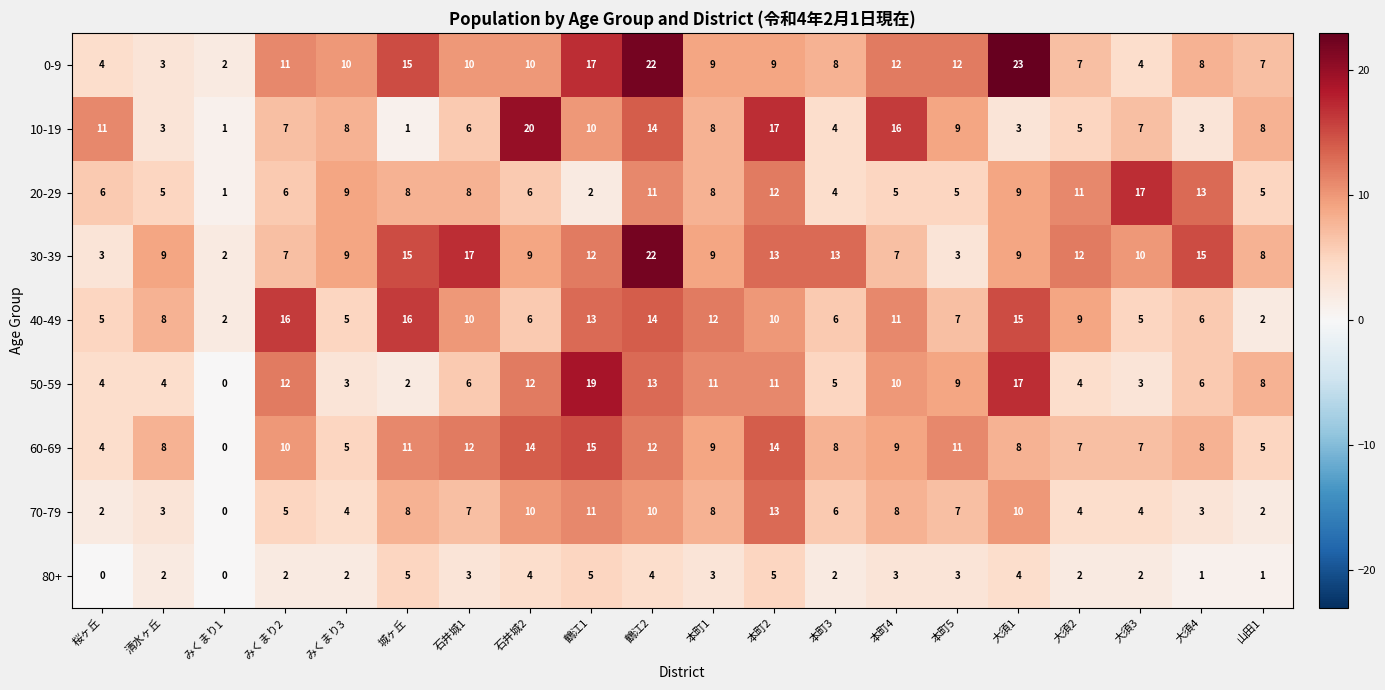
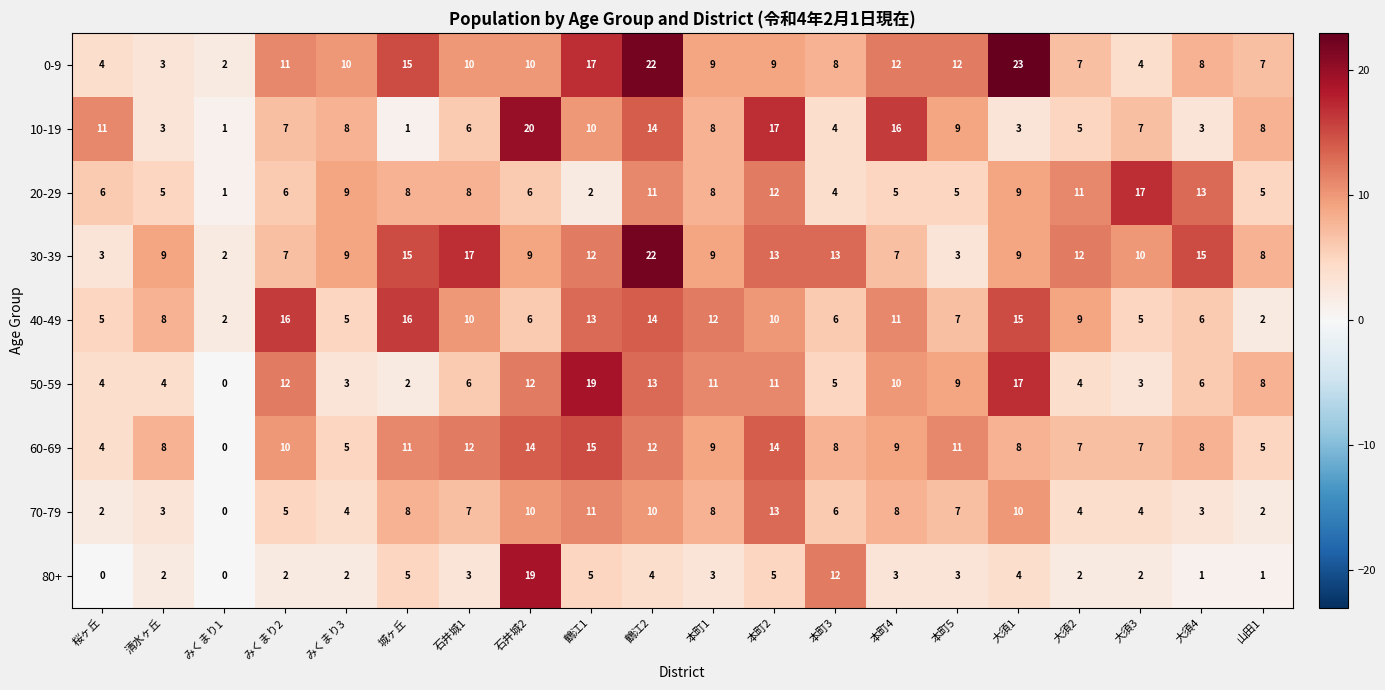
  {
    "0-9": {
      "桜ヶ丘": 4,
      "清水ヶ丘": 3,
      "みくまり1": 2,
      "みくまり2": 11,
      "みくまり3": 10,
      "城ヶ丘": 15,
      "石井城1": 10,
      "石井城2": 10,
      "鶴江1": 17,
      "鶴江2": 22,
      "本町1": 9,
      "本町2": 9,
      "本町3": 8,
      "本町4": 12,
      "本町5": 12,
      "大須1": 23,
      "大須2": 7,
      "大須3": 4,
      "大須4": 8,
      "山田1": 7
    },
    "10-19": {
      "桜ヶ丘": 11,
      "清水ヶ丘": 3,
      "みくまり1": 1,
      "みくまり2": 7,
      "みくまり3": 8,
      "城ヶ丘": 1,
      "石井城1": 6,
      "石井城2": 20,
      "鶴江1": 10,
      "鶴江2": 14,
      "本町1": 8,
      "本町2": 17,
      "本町3": 4,
      "本町4": 16,
      "本町5": 9,
      "大須1": 3,
      "大須2": 5,
      "大須3": 7,
      "大須4": 3,
      "山田1": 8
    },
    "20-29": {
      "桜ヶ丘": 6,
      "清水ヶ丘": 5,
      "みくまり1": 1,
      "みくまり2": 6,
      "みくまり3": 9,
      "城ヶ丘": 8,
      "石井城1": 8,
      "石井城2": 6,
      "鶴江1": 2,
      "鶴江2": 11,
      "本町1": 8,
      "本町2": 12,
      "本町3": 4,
      "本町4": 5,
      "本町5": 5,
      "大須1": 9,
      "大須2": 11,
      "大須3": 17,
      "大須4": 13,
      "山田1": 5
    },
    "30-39": {
      "桜ヶ丘": 3,
      "清水ヶ丘": 9,
      "みくまり1": 2,
      "みくまり2": 7,
      "みくまり3": 9,
      "城ヶ丘": 15,
      "石井城1": 17,
      "石井城2": 9,
      "鶴江1": 12,
      "鶴江2": 22,
      "本町1": 9,
      "本町2": 13,
      "本町3": 13,
      "本町4": 7,
      "本町5": 3,
      "大須1": 9,
      "大須2": 12,
      "大須3": 10,
      "大須4": 15,
      "山田1": 8
    },
    "40-49": {
      "桜ヶ丘": 5,
      "清水ヶ丘": 8,
      "みくまり1": 2,
      "みくまり2": 16,
      "みくまり3": 5,
      "城ヶ丘": 16,
      "石井城1": 10,
      "石井城2": 6,
      "鶴江1": 13,
      "鶴江2": 14,
      "本町1": 12,
      "本町2": 10,
      "本町3": 6,
      "本町4": 11,
      "本町5": 7,
      "大須1": 15,
      "大須2": 9,
      "大須3": 5,
      "大須4": 6,
      "山田1": 2
    },
    "50-59": {
      "桜ヶ丘": 4,
      "清水ヶ丘": 4,
      "みくまり1": 0,
      "みくまり2": 12,
      "みくまり3": 3,
      "城ヶ丘": 2,
      "石井城1": 6,
      "石井城2": 12,
      "鶴江1": 19,
      "鶴江2": 13,
      "本町1": 11,
      "本町2": 11,
      "本町3": 5,
      "本町4": 10,
      "本町5": 9,
      "大須1": 17,
      "大須2": 4,
      "大須3": 3,
      "大須4": 6,
      "山田1": 8
    },
    "60-69": {
      "桜ヶ丘": 4,
      "清水ヶ丘": 8,
      "みくまり1": 0,
      "みくまり2": 10,
      "みくまり3": 5,
      "城ヶ丘": 11,
      "石井城1": 12,
      "石井城2": 14,
      "鶴江1": 15,
      "鶴江2": 12,
      "本町1": 9,
      "本町2": 14,
      "本町3": 8,
      "本町4": 9,
      "本町5": 11,
      "大須1": 8,
      "大須2": 7,
      "大須3": 7,
      "大須4": 8,
      "山田1": 5
    },
    "70-79": {
      "桜ヶ丘": 2,
      "清水ヶ丘": 3,
      "みくまり1": 0,
      "みくまり2": 5,
      "みくまり3": 4,
      "城ヶ丘": 8,
      "石井城1": 7,
      "石井城2": 10,
      "鶴江1": 11,
      "鶴江2": 10,
      "本町1": 8,
      "本町2": 13,
      "本町3": 6,
      "本町4": 8,
      "本町5": 7,
      "大須1": 10,
      "大須2": 4,
      "大須3": 4,
      "大須4": 3,
      "山田1": 2
    },
    "80+": {
      "桜ヶ丘": 0,
      "清水ヶ丘": 2,
      "みくまり1": 0,
      "みくまり2": 2,
      "みくまり3": 2,
      "城ヶ丘": 5,
      "石井城1": 3,
-     "石井城2": 4,
+     "石井城2": 19,
      "鶴江1": 5,
      "鶴江2": 4,
      "本町1": 3,
      "本町2": 5,
-     "本町3": 2,
+     "本町3": 12,
      "本町4": 3,
      "本町5": 3,
      "大須1": 4,
      "大須2": 2,
      "大須3": 2,
      "大須4": 1,
      "山田1": 1
    }
  }
